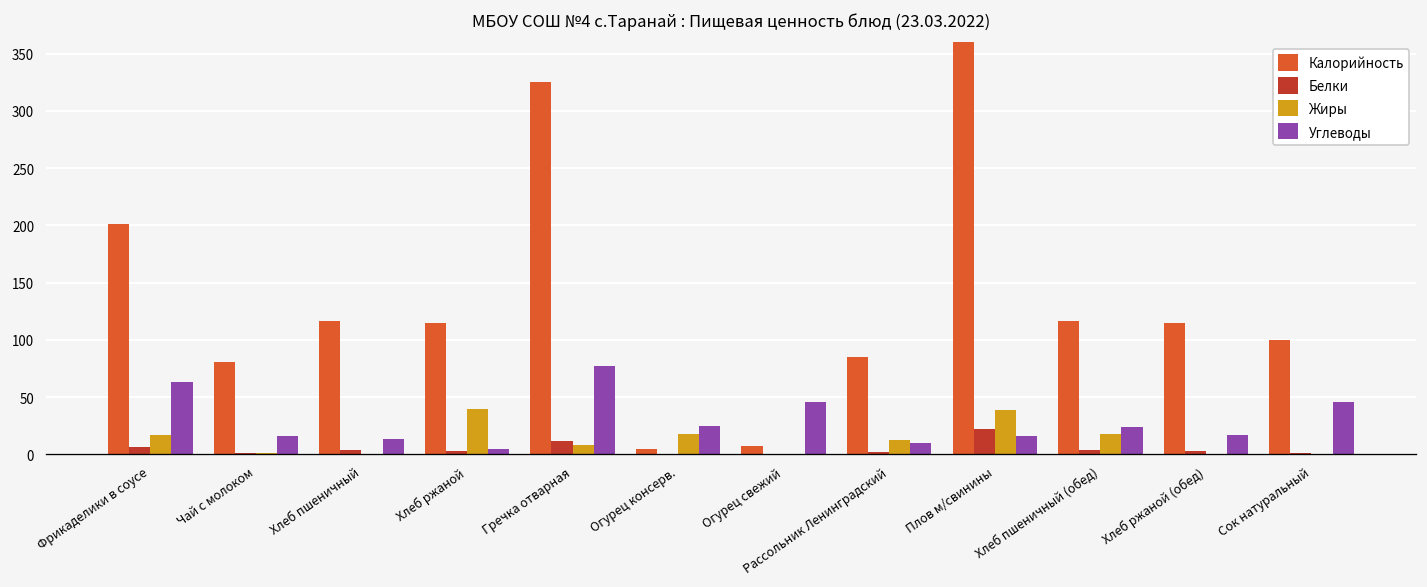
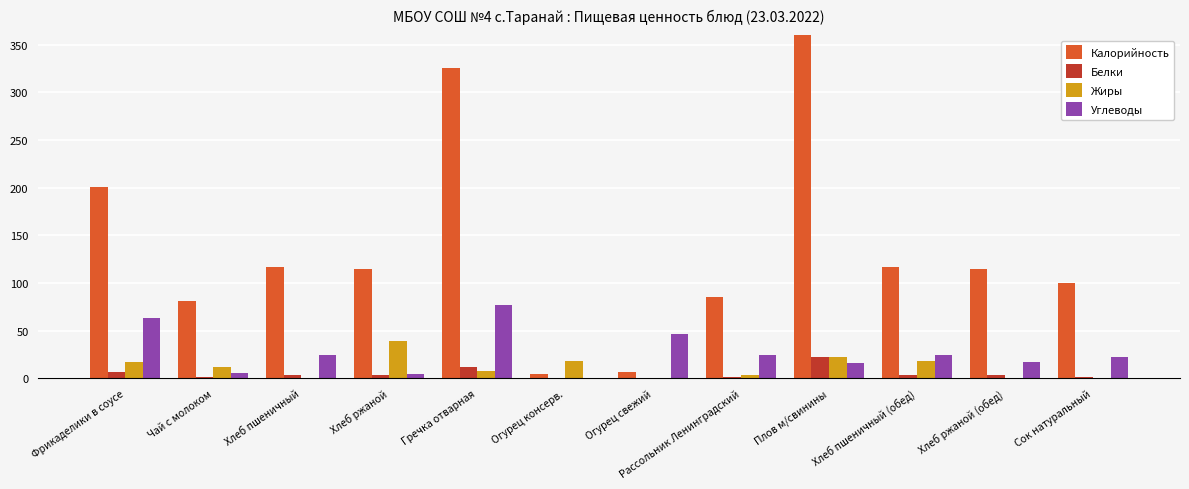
  {
    "Жиры": {
      "Фрикаделики в соусе": 20,
-     "Чай с молоком": 0,
+     "Чай с молоком": 10,
      "Хлеб ржаной": 40,
      "Гречка отварная": 10,
      "Огурец консерв.": 20,
-     "Рассольник Ленинградский": 10,
-     "Плов м/свинины": 40,
+     "Рассольник Ленинградский": 0,
+     "Плов м/свинины": 20,
      "Хлеб пшеничный (обед)": 20
    },
    "Углеводы": {
      "Фрикаделики в соусе": 60,
-     "Чай с молоком": 20,
-     "Хлеб пшеничный": 10,
+     "Чай с молоком": 10,
+     "Хлеб пшеничный": 20,
      "Хлеб ржаной": 0,
      "Гречка отварная": 80,
-     "Огурец консерв.": 20,
+     "Огурец консерв.": 0,
      "Огурец свежий": 50,
-     "Рассольник Ленинградский": 10,
+     "Рассольник Ленинградский": 20,
      "Плов м/свинины": 20,
      "Хлеб пшеничный (обед)": 20,
      "Хлеб ржаной (обед)": 20,
-     "Сок натуральный": 50
+     "Сок натуральный": 20
    }
  }
